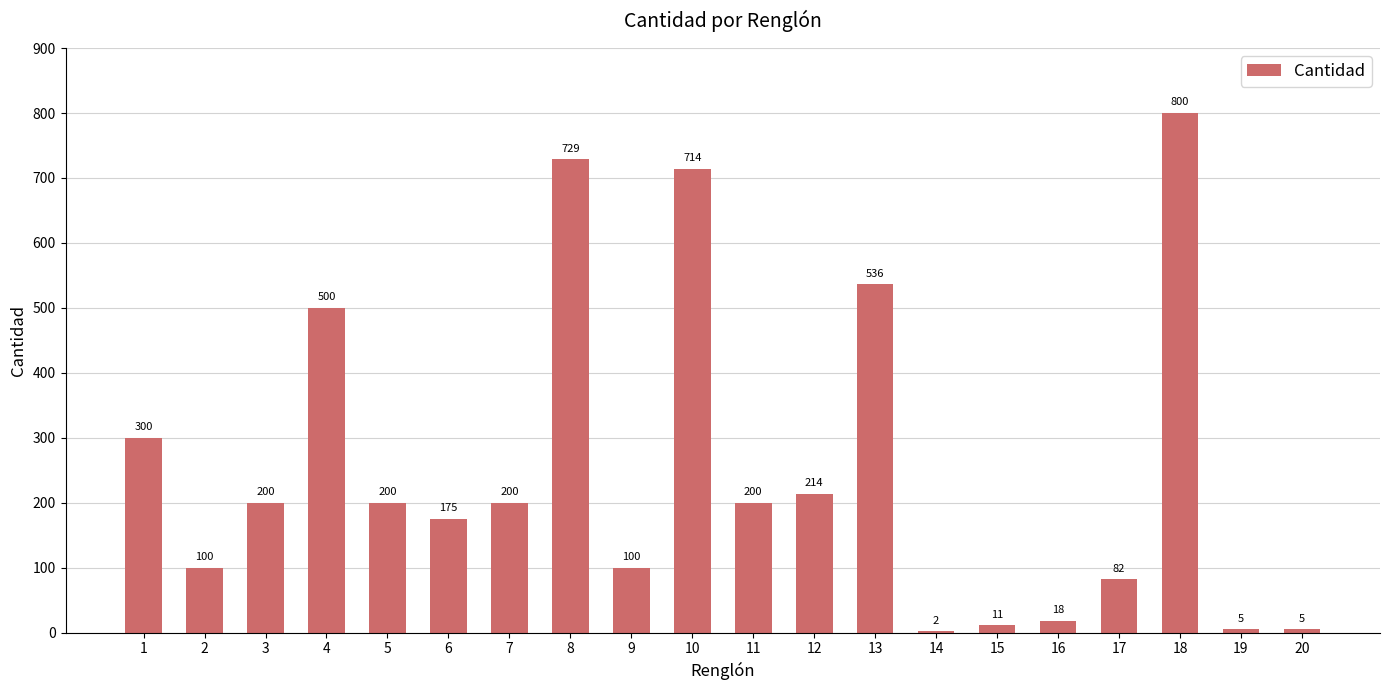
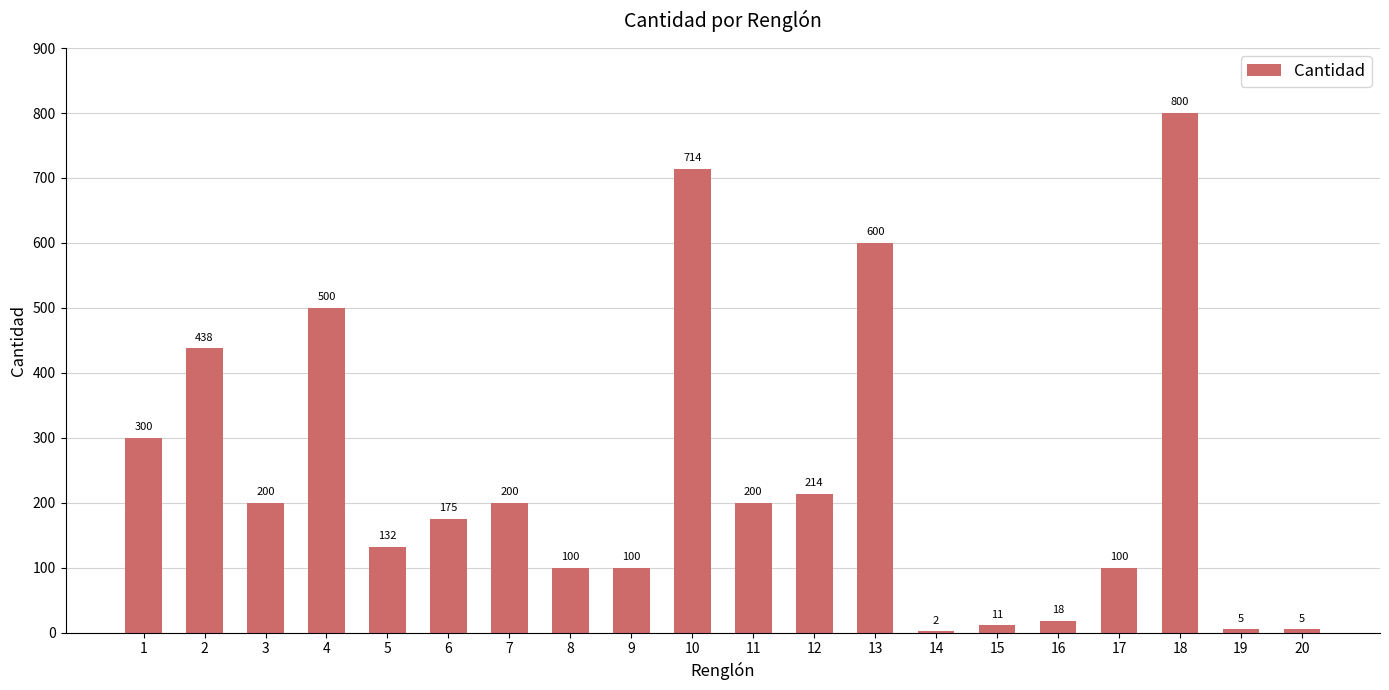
  {
    "1": 300,
-   "2": 100,
+   "2": 438,
    "3": 200,
    "4": 500,
-   "5": 200,
+   "5": 132,
    "6": 175,
    "7": 200,
-   "8": 729,
+   "8": 100,
    "9": 100,
    "10": 714,
    "11": 200,
    "12": 214,
-   "13": 536,
+   "13": 600,
    "14": 2,
    "15": 11,
    "16": 18,
-   "17": 82,
+   "17": 100,
    "18": 800,
    "19": 5,
    "20": 5
  }
